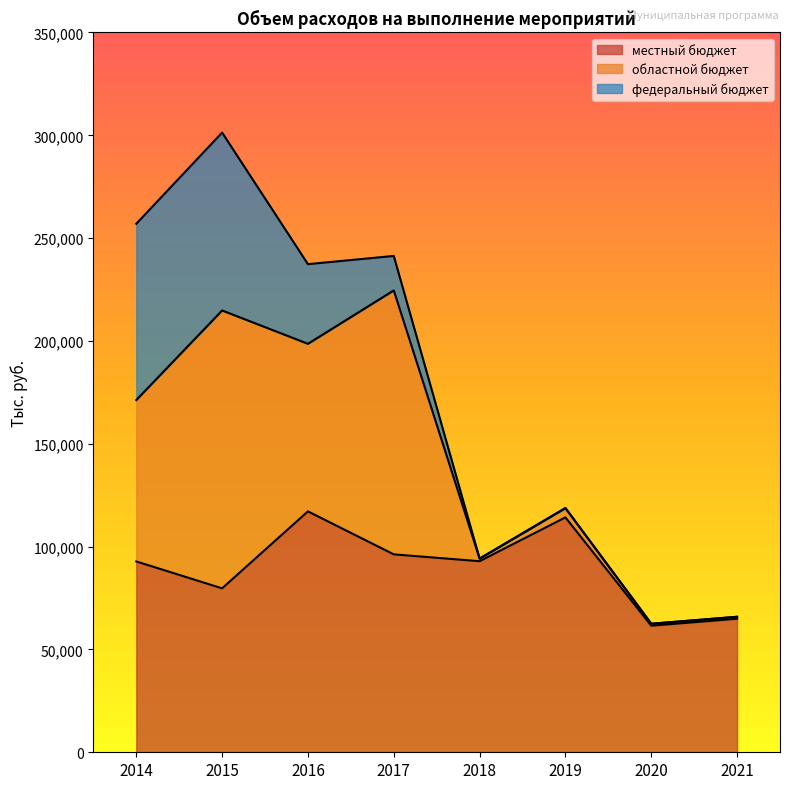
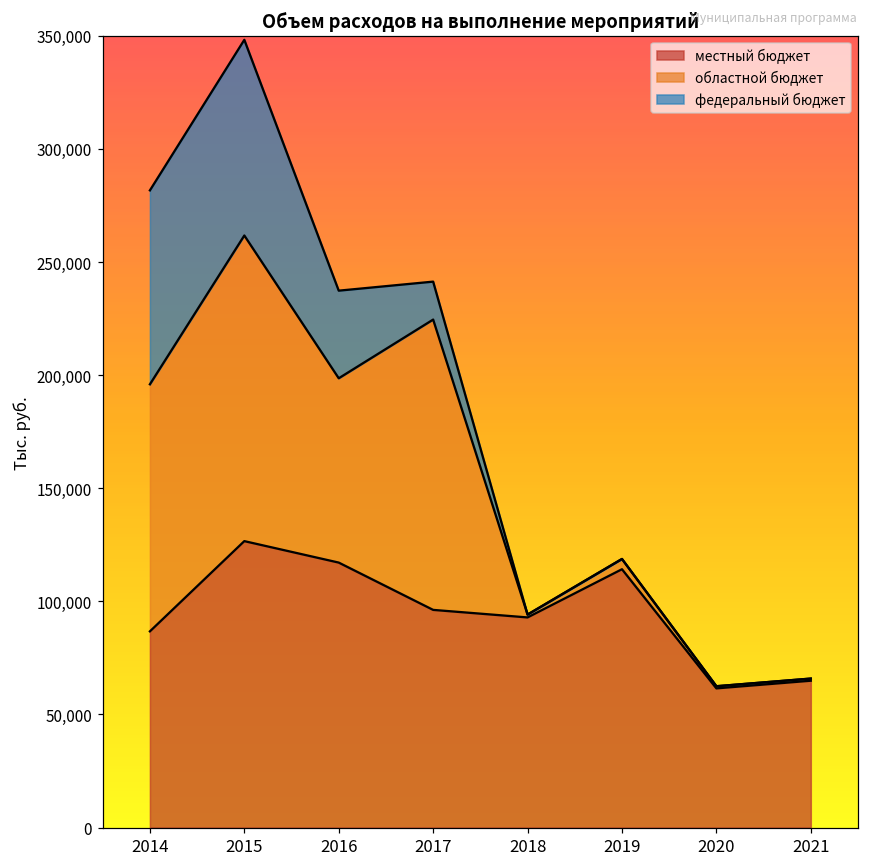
  {
    "местный бюджет": {
-     "2014": "93,000",
-     "2015": "80,000",
+     "2014": "87,000",
+     "2015": "127,000",
      "2016": "117,000",
      "2017": "96,000",
      "2018": "93,000",
      "2019": "114,000"
    },
    "областной бюджет": {
-     "2014": "78,000",
+     "2014": "109,000",
      "2015": "135,000",
      "2016": "81,000",
      "2017": "128,000"
    },
    "федеральный бюджет": {
      "2014": "86,000",
      "2015": "86,000",
      "2016": "39,000",
      "2017": "17,000"
    }
  }
